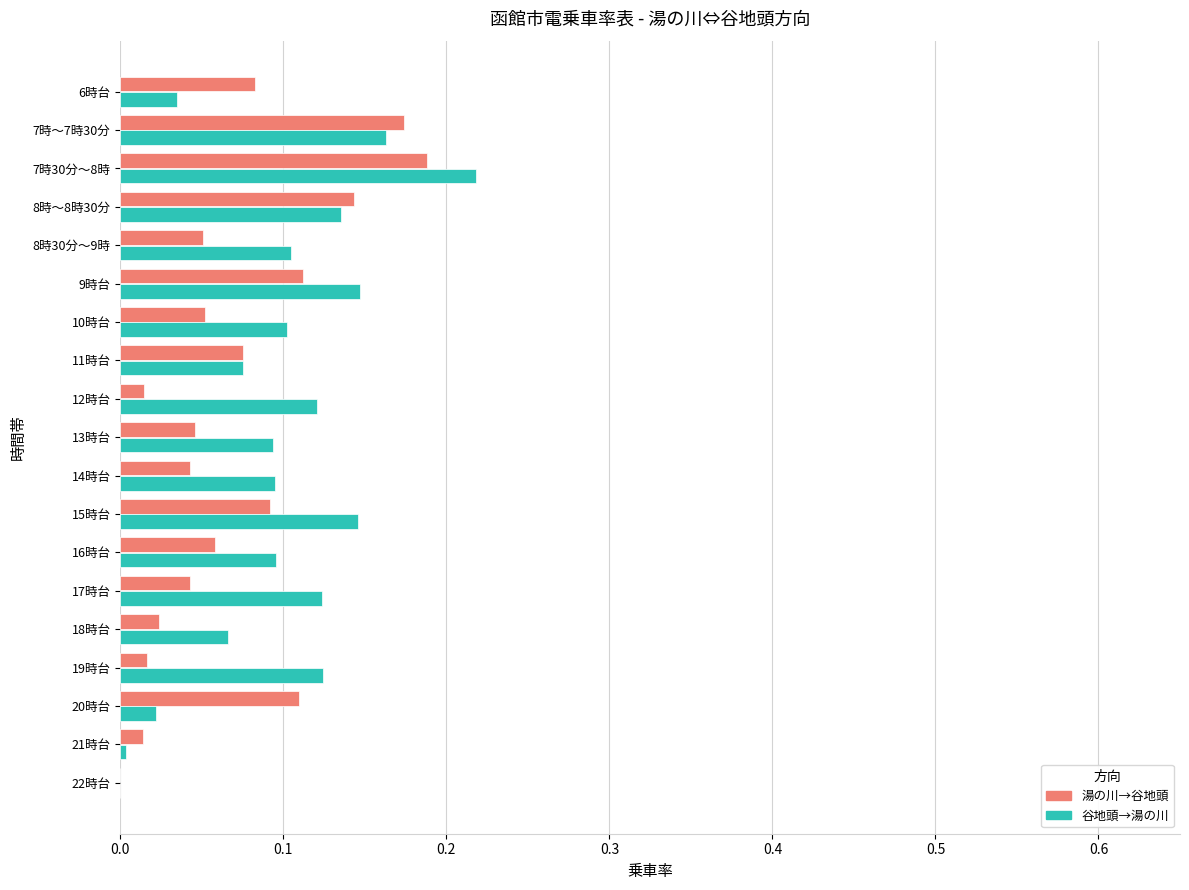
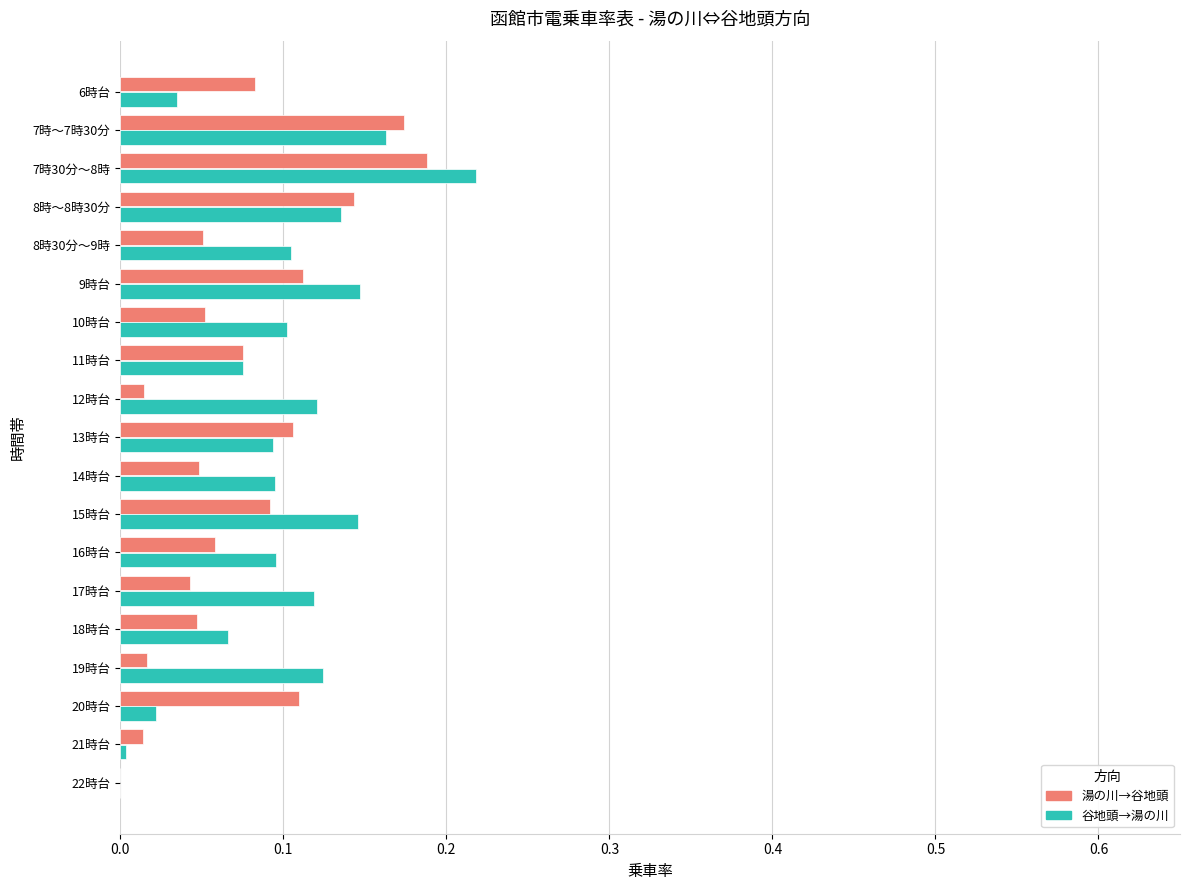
  {
    "湯の川→谷地頭": {
      "6時台": 0.083,
      "7時～7時30分": 0.174,
      "7時30分～8時": 0.188,
      "8時～8時30分": 0.144,
      "8時30分～9時": 0.051,
      "9時台": 0.112,
      "10時台": 0.052,
      "11時台": 0.075,
      "12時台": 0.015,
-     "13時台": 0.046,
-     "14時台": 0.043,
+     "13時台": 0.106,
+     "14時台": 0.048,
      "15時台": 0.092,
      "16時台": 0.058,
      "17時台": 0.043,
-     "18時台": 0.023,
+     "18時台": 0.047,
      "19時台": 0.016,
      "20時台": 0.110,
      "21時台": 0.014,
      "22時台": 0.000
    },
    "谷地頭→湯の川": {
      "6時台": 0.035,
      "7時～7時30分": 0.163,
      "7時30分～8時": 0.218,
      "8時～8時30分": 0.135,
      "8時30分～9時": 0.105,
      "9時台": 0.147,
      "10時台": 0.102,
      "11時台": 0.075,
      "12時台": 0.121,
      "13時台": 0.094,
      "14時台": 0.095,
      "15時台": 0.146,
      "16時台": 0.095,
-     "17時台": 0.124,
+     "17時台": 0.119,
      "18時台": 0.066,
      "19時台": 0.124,
      "20時台": 0.022,
      "21時台": 0.004,
      "22時台": 0.000
    }
  }
